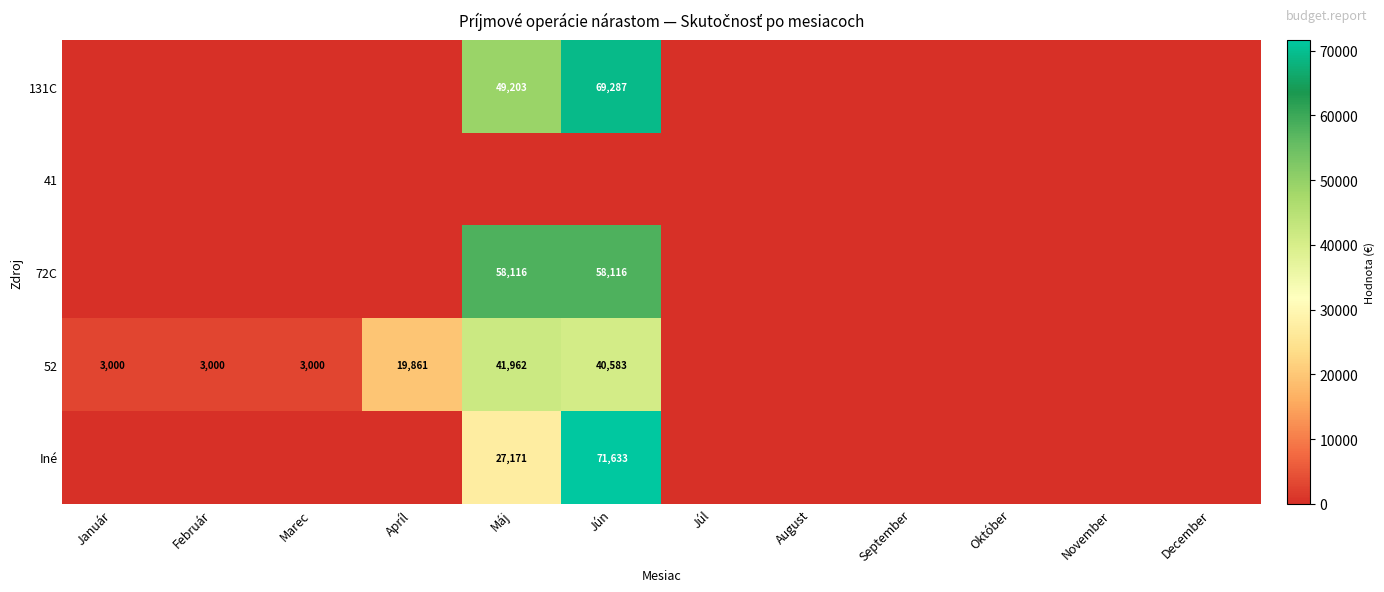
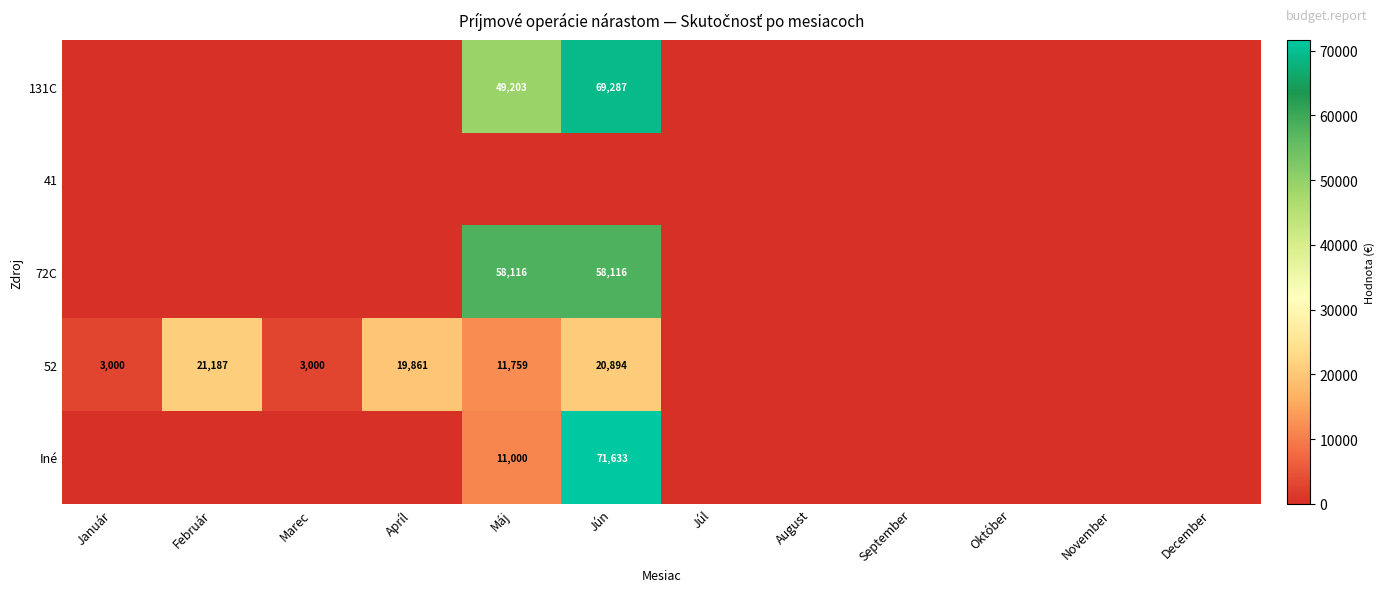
  {
    "131C": {
      "Máj": "49,203",
      "Jún": "69,287"
    },
    "72C": {
      "Máj": "58,116",
      "Jún": "58,116"
    },
    "52": {
      "Január": "3,000",
-     "Február": "3,000",
+     "Február": "21,187",
      "Marec": "3,000",
      "Apríl": "19,861",
-     "Máj": "41,962",
-     "Jún": "40,583"
+     "Máj": "11,759",
+     "Jún": "20,894"
    },
    "Iné": {
-     "Máj": "27,171",
+     "Máj": "11,000",
      "Jún": "71,633"
    }
  }
